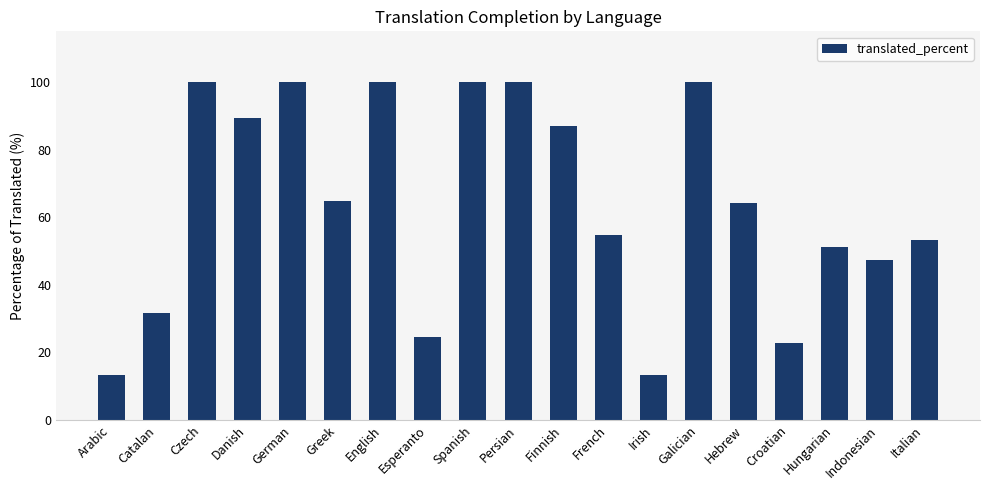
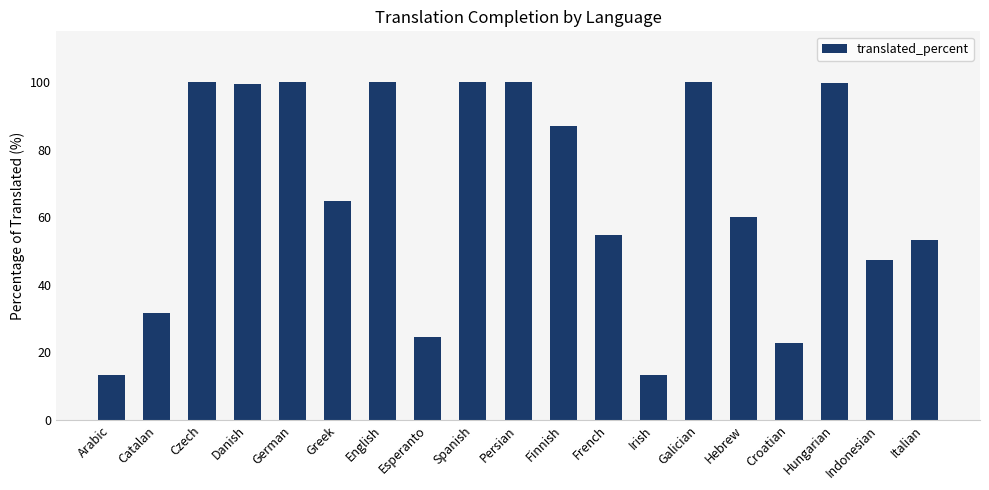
  {
    "Arabic": 13,
    "Catalan": 32,
    "Czech": 100,
-   "Danish": 90,
+   "Danish": 99,
    "German": 100,
    "Greek": 65,
    "English": 100,
    "Esperanto": 25,
    "Spanish": 100,
    "Persian": 100,
    "Finnish": 87,
    "French": 55,
    "Irish": 13,
    "Galician": 100,
-   "Hebrew": 64,
+   "Hebrew": 60,
    "Croatian": 23,
-   "Hungarian": 51,
+   "Hungarian": 100,
    "Indonesian": 47,
    "Italian": 53
  }
